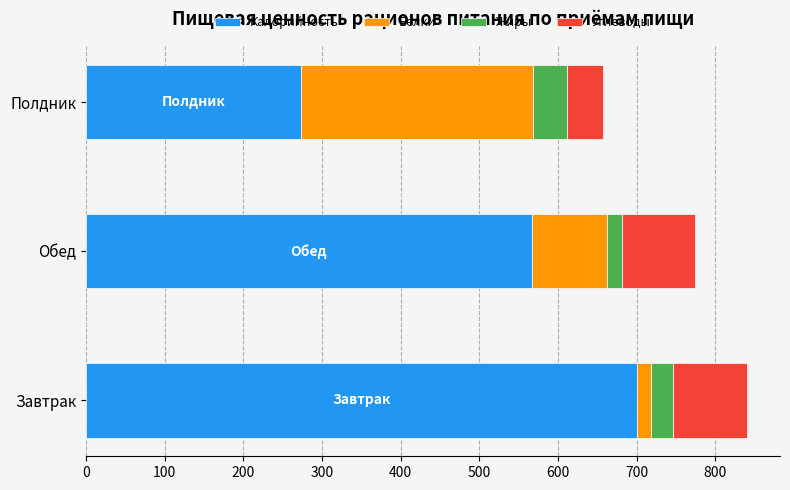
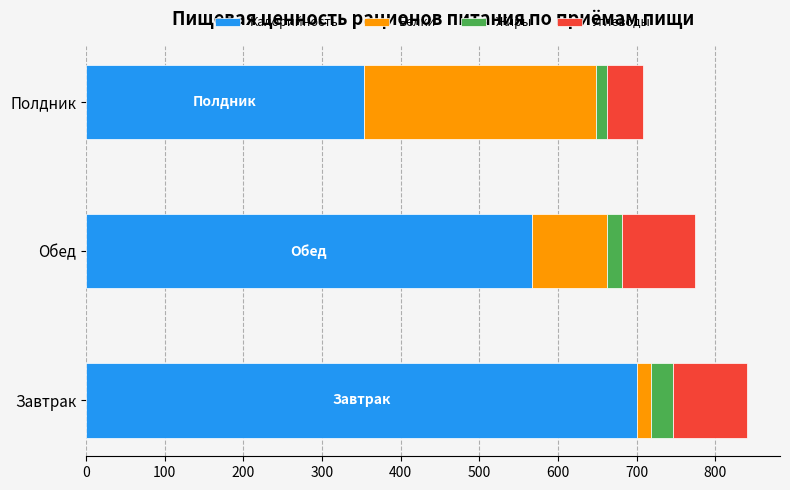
  {
    "Калорийность": {
-     "Полдник": 270,
+     "Полдник": 350,
      "Обед": 570,
      "Завтрак": 700
    },
    "Белки": {
      "Полдник": 300,
      "Обед": 90,
      "Завтрак": 20
    },
    "Жиры": {
-     "Полдник": 40,
+     "Полдник": 10,
      "Обед": 20,
      "Завтрак": 30
    },
    "Углеводы": {
      "Полдник": 50,
      "Обед": 90,
      "Завтрак": 90
    }
  }
